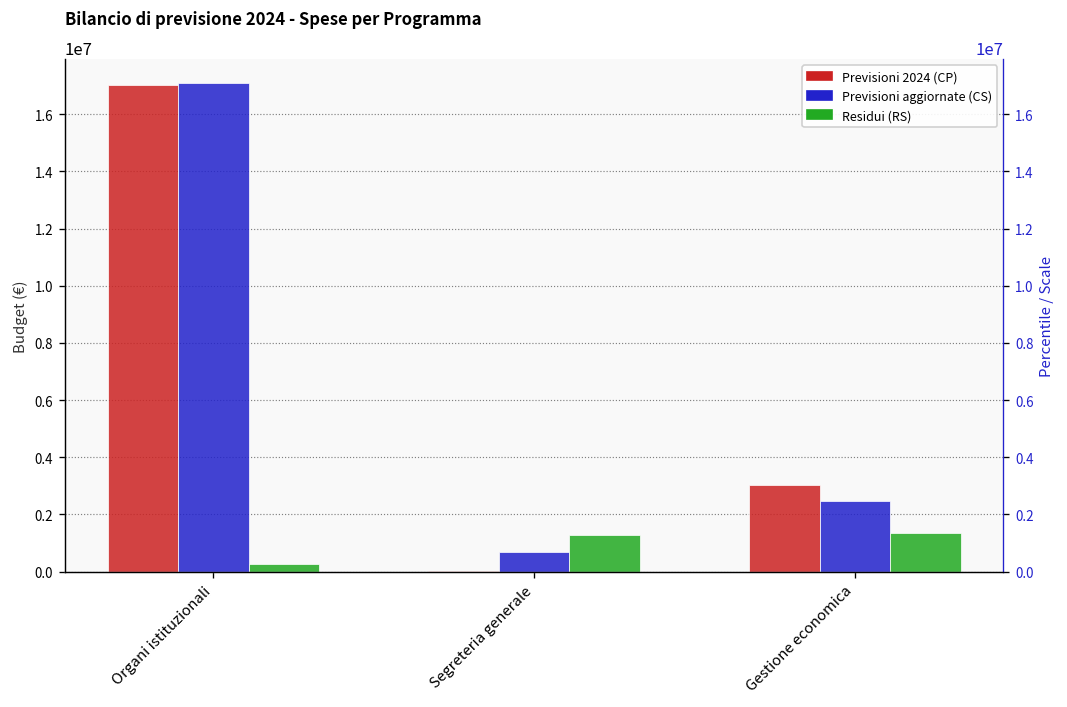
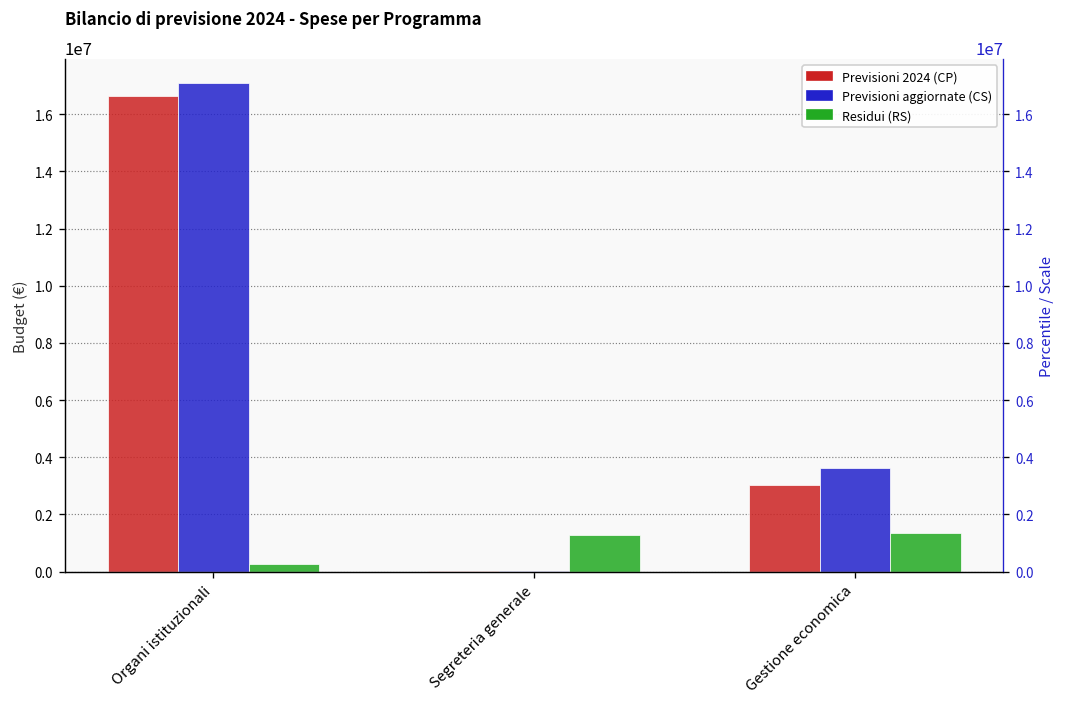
  {
    "Previsioni 2024 (CP)": {
-     "Organi istituzionali": 17000000,
+     "Organi istituzionali": 16600000,
      "Gestione economica": 3000000
    },
    "Previsioni aggiornate (CS)": {
      "Organi istituzionali": 17100000,
-     "Segreteria generale": 700000,
-     "Gestione economica": 2500000
+     "Segreteria generale": 0,
+     "Gestione economica": 3600000
    },
    "Residui (RS)": {
      "Organi istituzionali": 300000,
      "Segreteria generale": 1300000,
      "Gestione economica": 1300000
    }
  }
